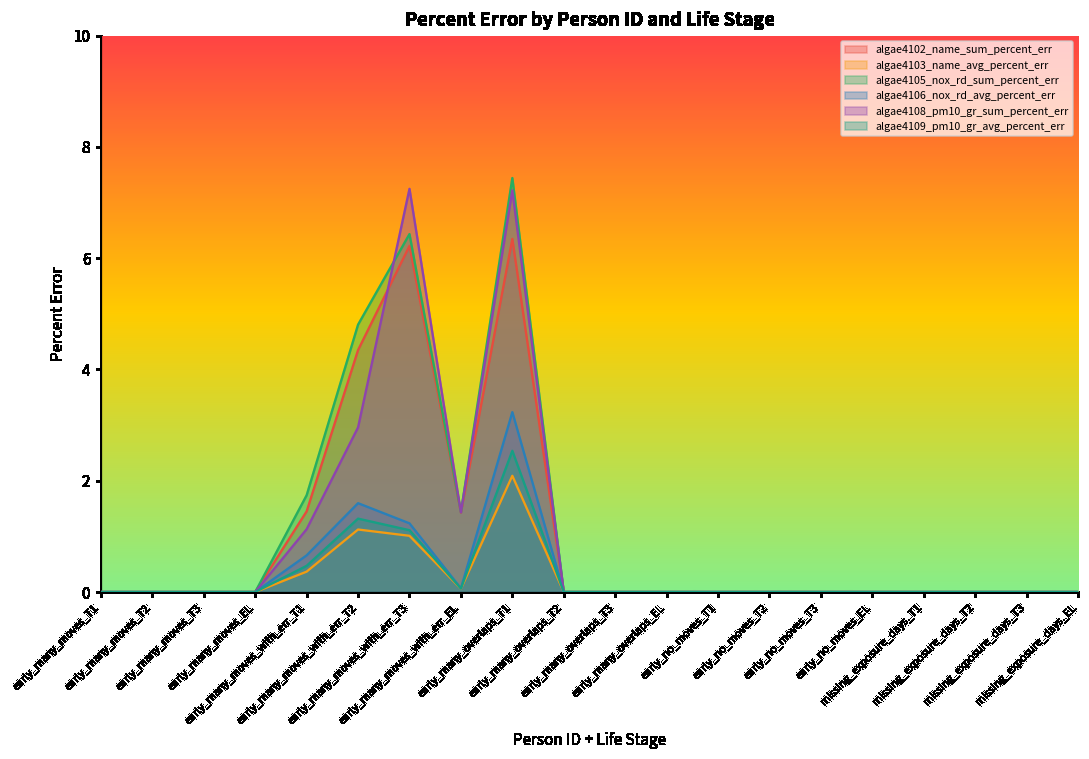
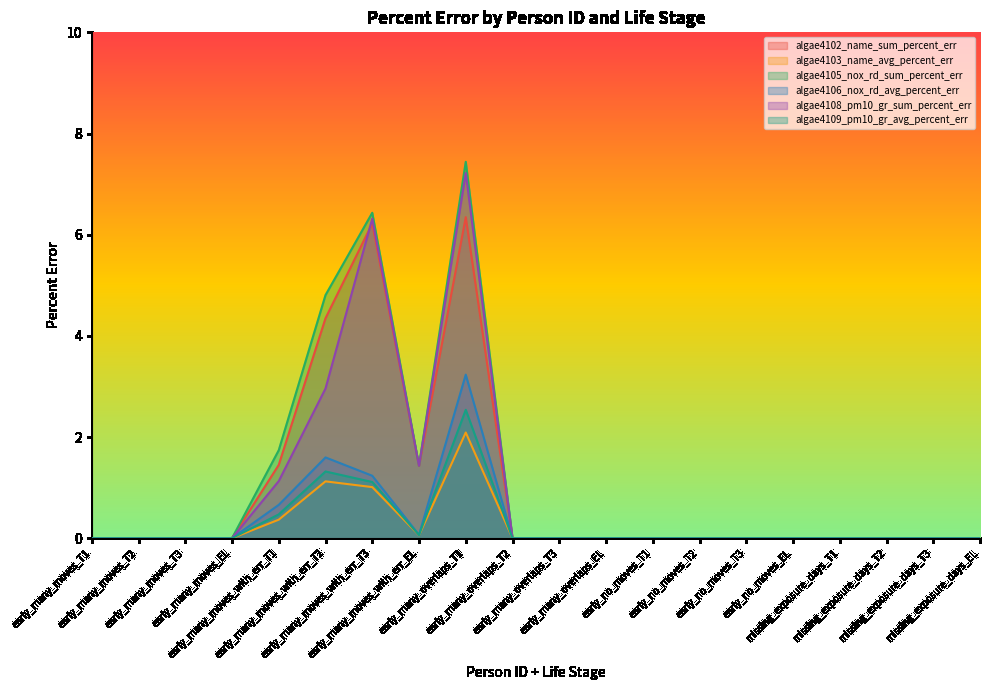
  {
    "algae4108_pm10_gr_sum_percent_err": {
      "early_many_moves_with_err_T1": 1.1,
      "early_many_moves_with_err_T2": 3.0,
-     "early_many_moves_with_err_T3": 7.2,
+     "early_many_moves_with_err_T3": 6.3,
      "early_many_overlaps_T1": 7.2
    }
  }
